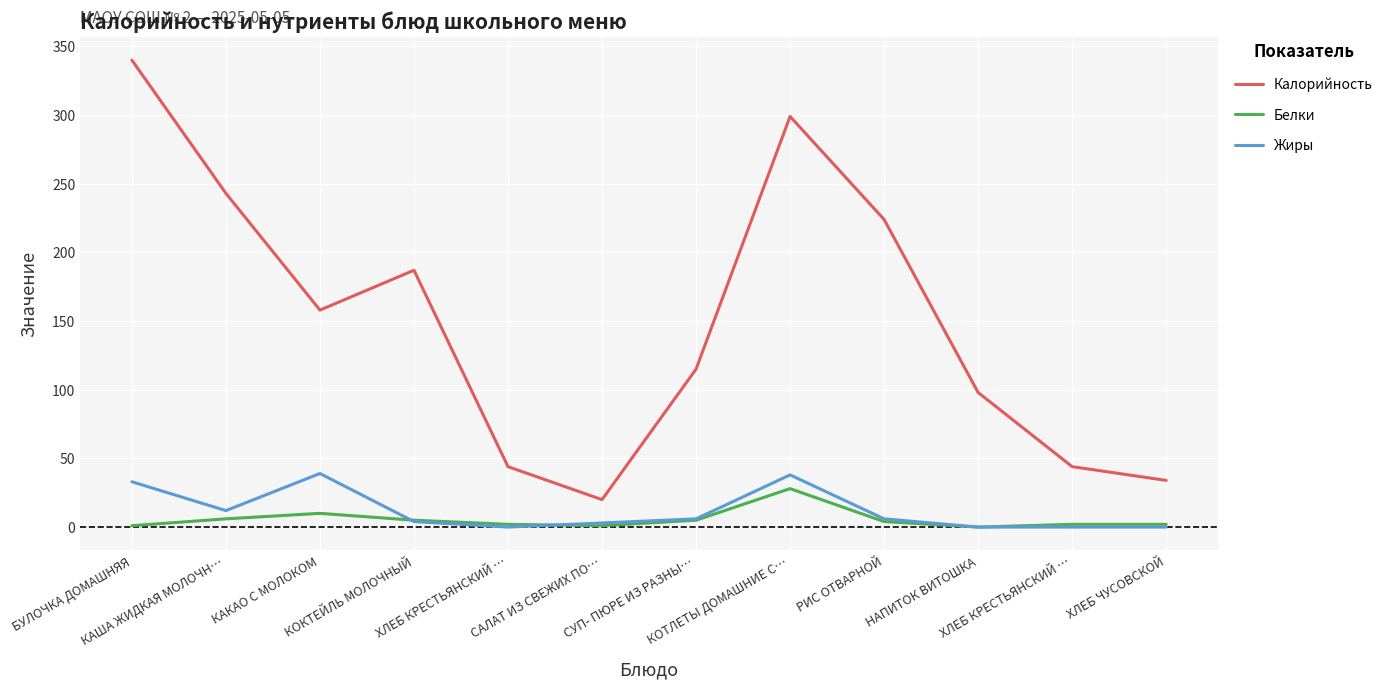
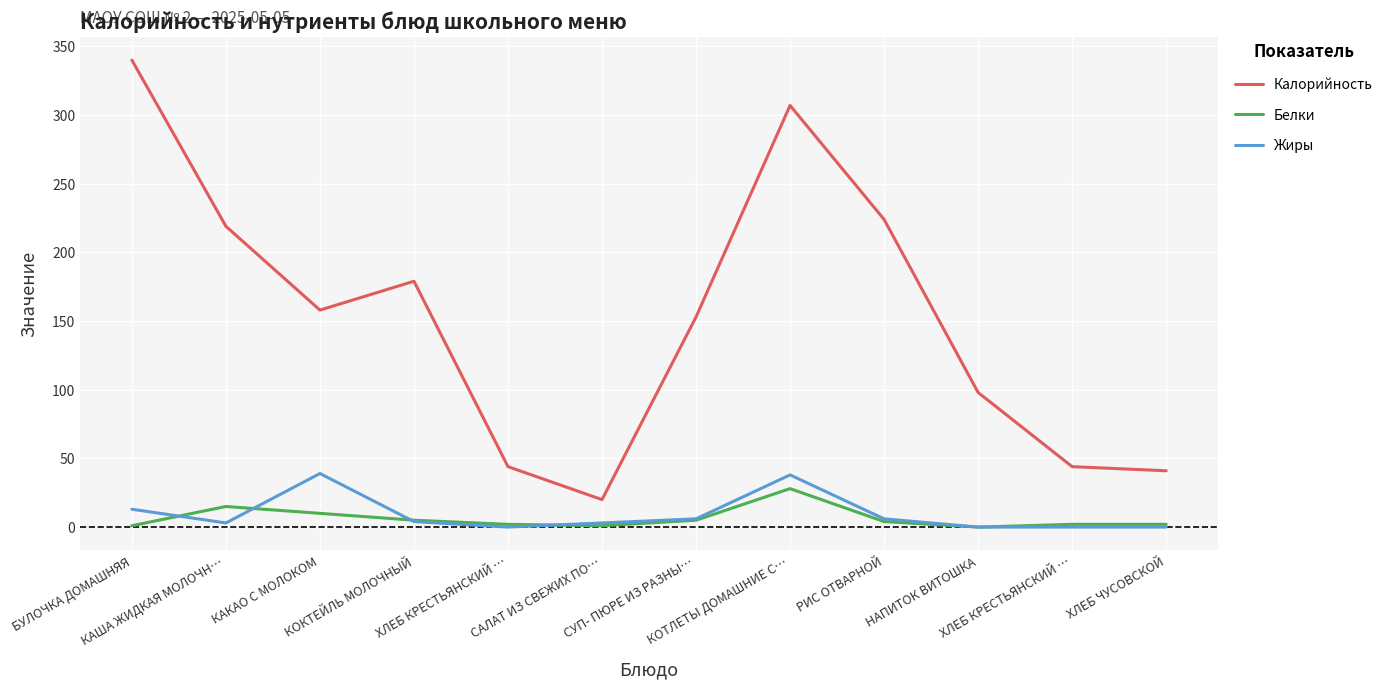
  {
    "Калорийность": {
      "БУЛОЧКА ДОМАШНЯЯ": 340,
-     "КАША ЖИДКАЯ МОЛОЧН…": 243,
+     "КАША ЖИДКАЯ МОЛОЧН…": 219,
      "КАКАО С МОЛОКОМ": 158,
-     "КОКТЕЙЛЬ МОЛОЧНЫЙ": 187,
+     "КОКТЕЙЛЬ МОЛОЧНЫЙ": 179,
      "САЛАТ ИЗ СВЕЖИХ ПО…": 20,
-     "СУП- ПЮРЕ ИЗ РАЗНЫ…": 115,
-     "КОТЛЕТЫ ДОМАШНИЕ С…": 299,
+     "СУП- ПЮРЕ ИЗ РАЗНЫ…": 153,
+     "КОТЛЕТЫ ДОМАШНИЕ С…": 307,
      "РИС ОТВАРНОЙ": 224,
      "НАПИТОК ВИТОШКА": 98,
-     "ХЛЕБ ЧУСОВСКОЙ": 34
+     "ХЛЕБ ЧУСОВСКОЙ": 41
    },
    "Белки": {
      "БУЛОЧКА ДОМАШНЯЯ": 1,
-     "КАША ЖИДКАЯ МОЛОЧН…": 6,
+     "КАША ЖИДКАЯ МОЛОЧН…": 15,
      "КАКАО С МОЛОКОМ": 10,
      "САЛАТ ИЗ СВЕЖИХ ПО…": 1,
      "КОТЛЕТЫ ДОМАШНИЕ С…": 28,
      "РИС ОТВАРНОЙ": 4,
      "ХЛЕБ ЧУСОВСКОЙ": 2
    },
    "Жиры": {
-     "БУЛОЧКА ДОМАШНЯЯ": 33,
-     "КАША ЖИДКАЯ МОЛОЧН…": 12,
+     "БУЛОЧКА ДОМАШНЯЯ": 13,
+     "КАША ЖИДКАЯ МОЛОЧН…": 3,
      "КАКАО С МОЛОКОМ": 39,
      "САЛАТ ИЗ СВЕЖИХ ПО…": 3,
      "КОТЛЕТЫ ДОМАШНИЕ С…": 38,
      "РИС ОТВАРНОЙ": 6,
      "ХЛЕБ ЧУСОВСКОЙ": 0
    }
  }
